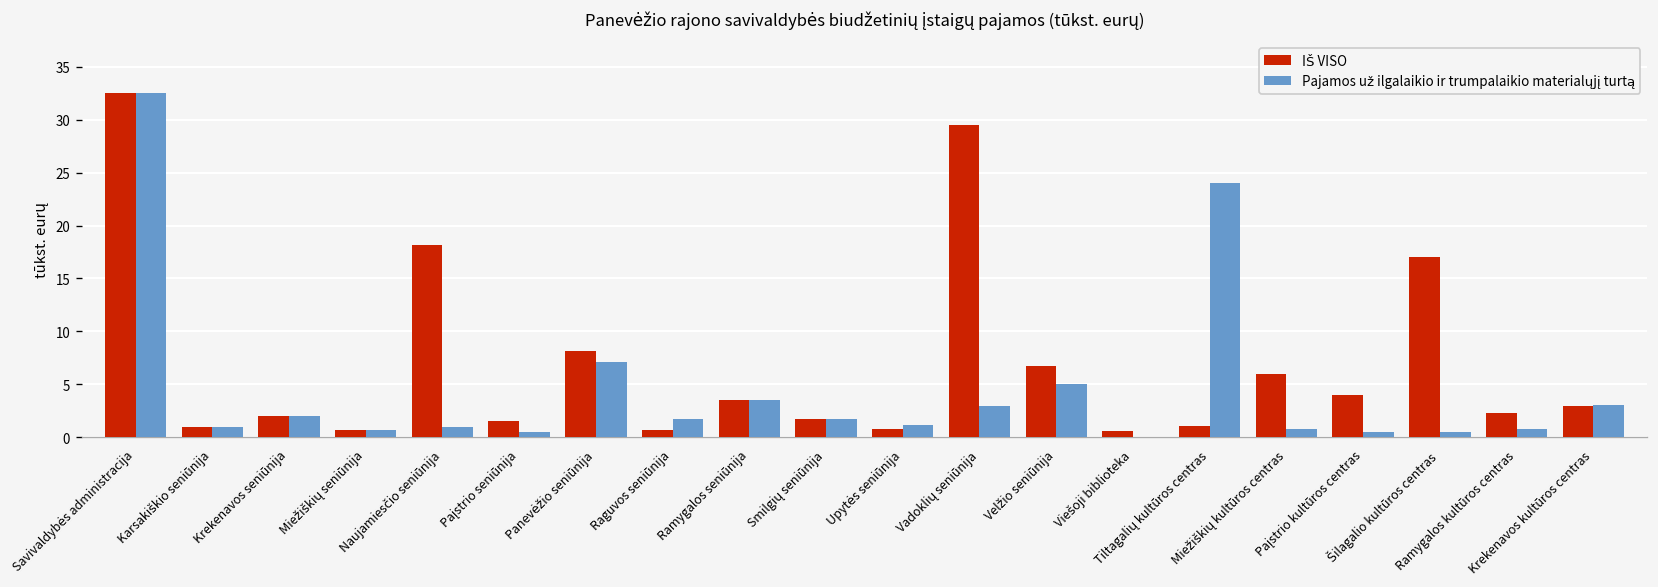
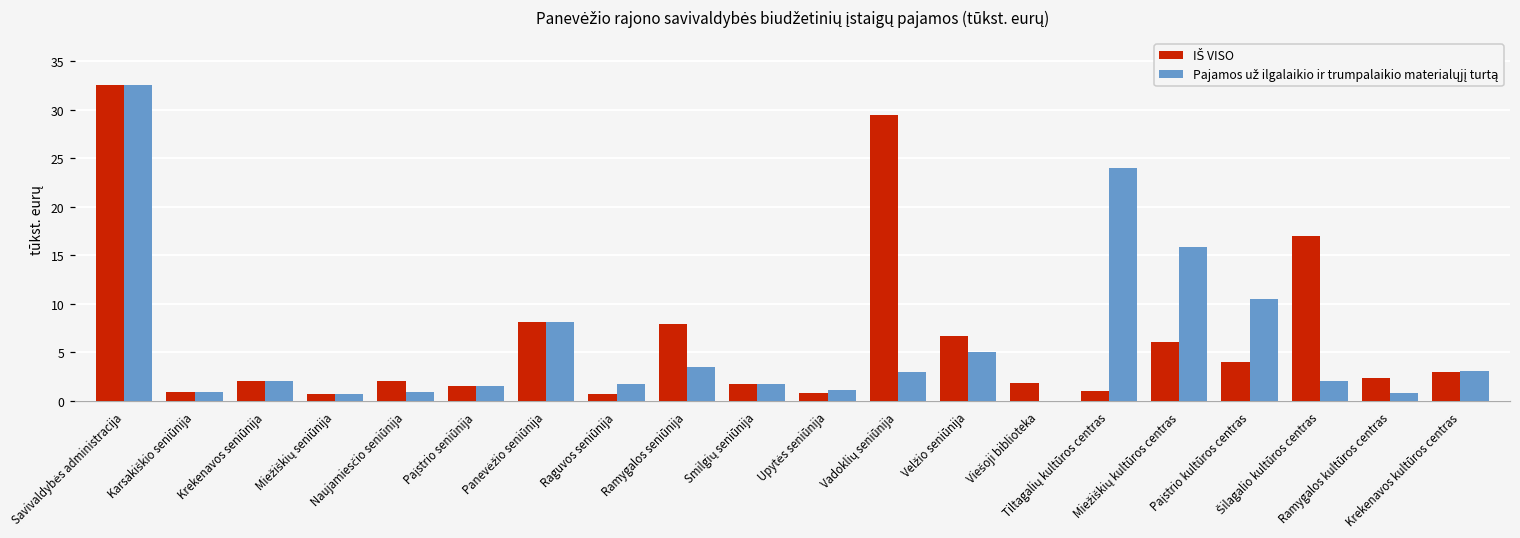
  {
    "IŠ VISO": {
      "Savivaldybės administracija": 33,
      "Karsakiškio seniūnija": 1,
      "Krekenavos seniūnija": 2,
      "Miežiškių seniūnija": 1,
-     "Naujamiesčio seniūnija": 18,
+     "Naujamiesčio seniūnija": 2,
      "Paįstrio seniūnija": 2,
      "Panevėžio seniūnija": 8,
      "Raguvos seniūnija": 1,
-     "Ramygalos seniūnija": 4,
+     "Ramygalos seniūnija": 8,
      "Smilgių seniūnija": 2,
      "Upytės seniūnija": 1,
      "Vadoklių seniūnija": 30,
      "Velžio seniūnija": 7,
-     "Viešoji biblioteka": 1,
+     "Viešoji biblioteka": 2,
      "Tiltagalių kultūros centras": 1,
      "Miežiškių kultūros centras": 6,
      "Paįstrio kultūros centras": 4,
      "Šilagalio kultūros centras": 17,
      "Ramygalos kultūros centras": 2,
      "Krekenavos kultūros centras": 3
    },
    "Pajamos už ilgalaikio ir trumpalaikio materialųjį turtą": {
      "Savivaldybės administracija": 33,
      "Karsakiškio seniūnija": 1,
      "Krekenavos seniūnija": 2,
      "Miežiškių seniūnija": 1,
      "Naujamiesčio seniūnija": 1,
-     "Paįstrio seniūnija": 1,
-     "Panevėžio seniūnija": 7,
+     "Paįstrio seniūnija": 2,
+     "Panevėžio seniūnija": 8,
      "Raguvos seniūnija": 2,
      "Ramygalos seniūnija": 4,
      "Smilgių seniūnija": 2,
      "Upytės seniūnija": 1,
      "Vadoklių seniūnija": 3,
      "Velžio seniūnija": 5,
      "Viešoji biblioteka": 0,
      "Tiltagalių kultūros centras": 24,
-     "Miežiškių kultūros centras": 1,
-     "Paįstrio kultūros centras": 1,
-     "Šilagalio kultūros centras": 1,
+     "Miežiškių kultūros centras": 16,
+     "Paįstrio kultūros centras": 11,
+     "Šilagalio kultūros centras": 2,
      "Ramygalos kultūros centras": 1,
      "Krekenavos kultūros centras": 3
    }
  }
